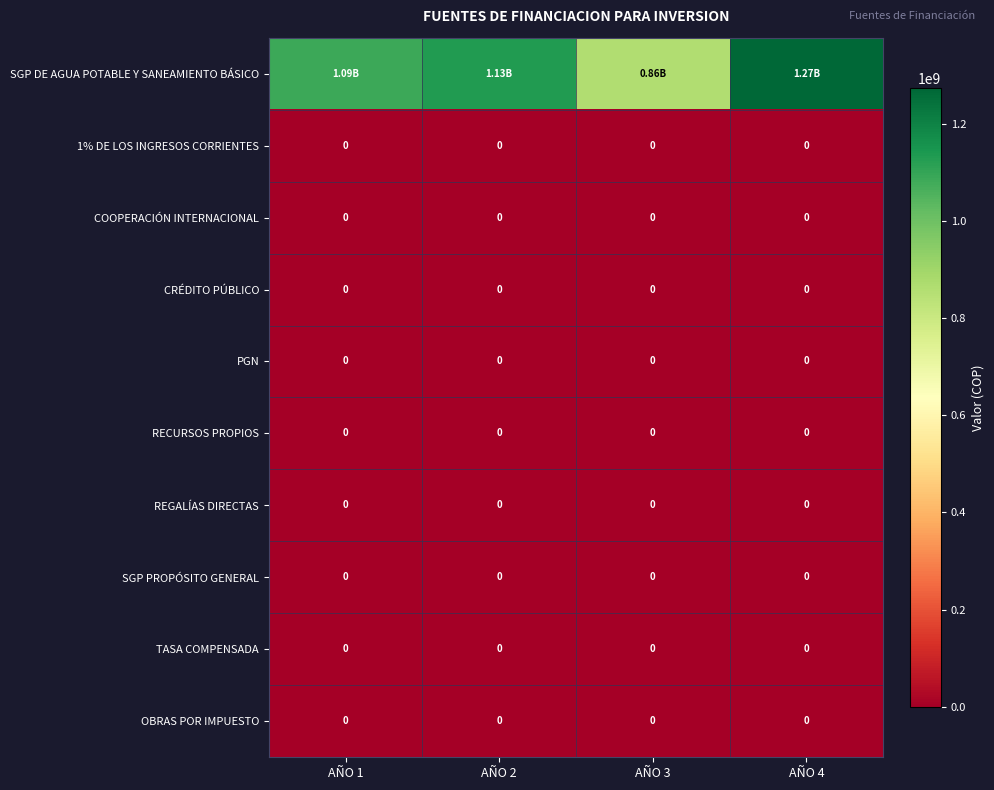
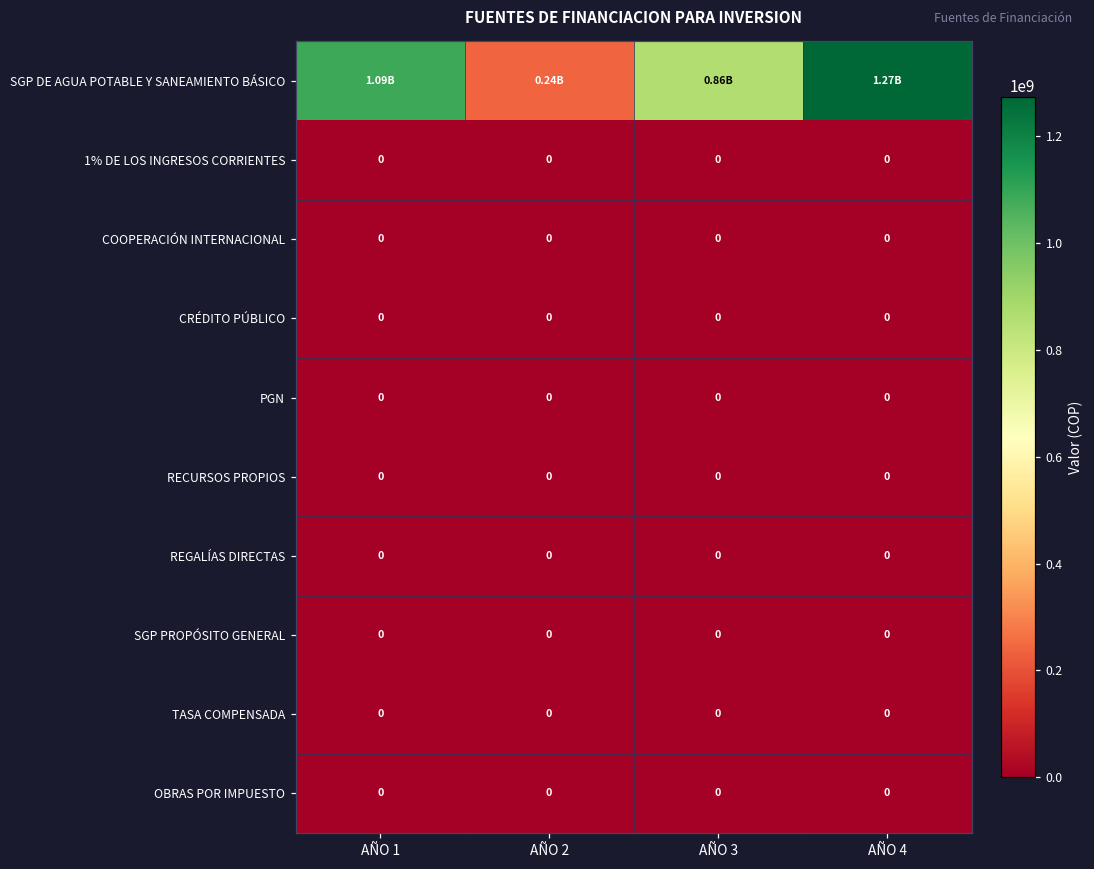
  {
    "SGP DE AGUA POTABLE Y SANEAMIENTO BÁSICO": {
      "AÑO 1": "1.09B",
-     "AÑO 2": "1.13B",
+     "AÑO 2": "0.24B",
      "AÑO 3": "0.86B",
      "AÑO 4": "1.27B"
    },
    "1% DE LOS INGRESOS CORRIENTES": {
      "AÑO 1": "0",
      "AÑO 2": "0",
      "AÑO 3": "0",
      "AÑO 4": "0"
    },
    "COOPERACIÓN INTERNACIONAL": {
      "AÑO 1": "0",
      "AÑO 2": "0",
      "AÑO 3": "0",
      "AÑO 4": "0"
    },
    "CRÉDITO PÚBLICO": {
      "AÑO 1": "0",
      "AÑO 2": "0",
      "AÑO 3": "0",
      "AÑO 4": "0"
    },
    "PGN": {
      "AÑO 1": "0",
      "AÑO 2": "0",
      "AÑO 3": "0",
      "AÑO 4": "0"
    },
    "RECURSOS PROPIOS": {
      "AÑO 1": "0",
      "AÑO 2": "0",
      "AÑO 3": "0",
      "AÑO 4": "0"
    },
    "REGALÍAS DIRECTAS": {
      "AÑO 1": "0",
      "AÑO 2": "0",
      "AÑO 3": "0",
      "AÑO 4": "0"
    },
    "SGP PROPÓSITO GENERAL": {
      "AÑO 1": "0",
      "AÑO 2": "0",
      "AÑO 3": "0",
      "AÑO 4": "0"
    },
    "TASA COMPENSADA": {
      "AÑO 1": "0",
      "AÑO 2": "0",
      "AÑO 3": "0",
      "AÑO 4": "0"
    },
    "OBRAS POR IMPUESTO": {
      "AÑO 1": "0",
      "AÑO 2": "0",
      "AÑO 3": "0",
      "AÑO 4": "0"
    }
  }
